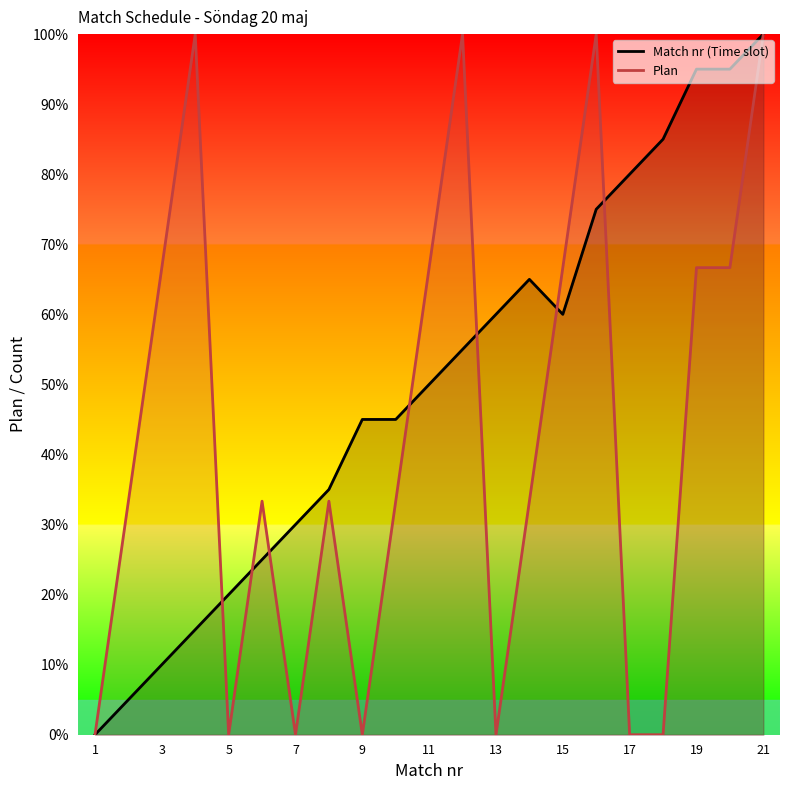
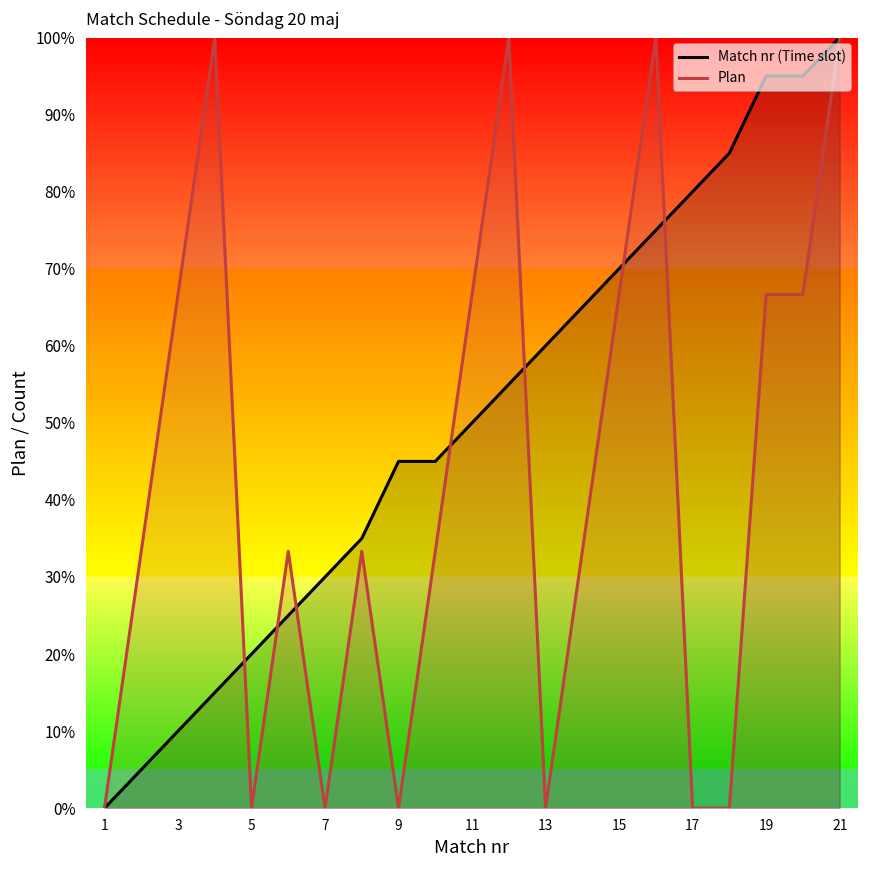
  {
    "Match nr (Time slot)": {
      "3": "10%",
      "5": "20%",
      "7": "30%",
      "9": "45%",
      "11": "50%",
      "13": "60%",
-     "15": "60%",
+     "15": "70%",
      "17": "80%"
    },
    "Plan": {
      "3": "67%",
      "11": "67%",
      "15": "67%",
      "19": "67%"
    }
  }
